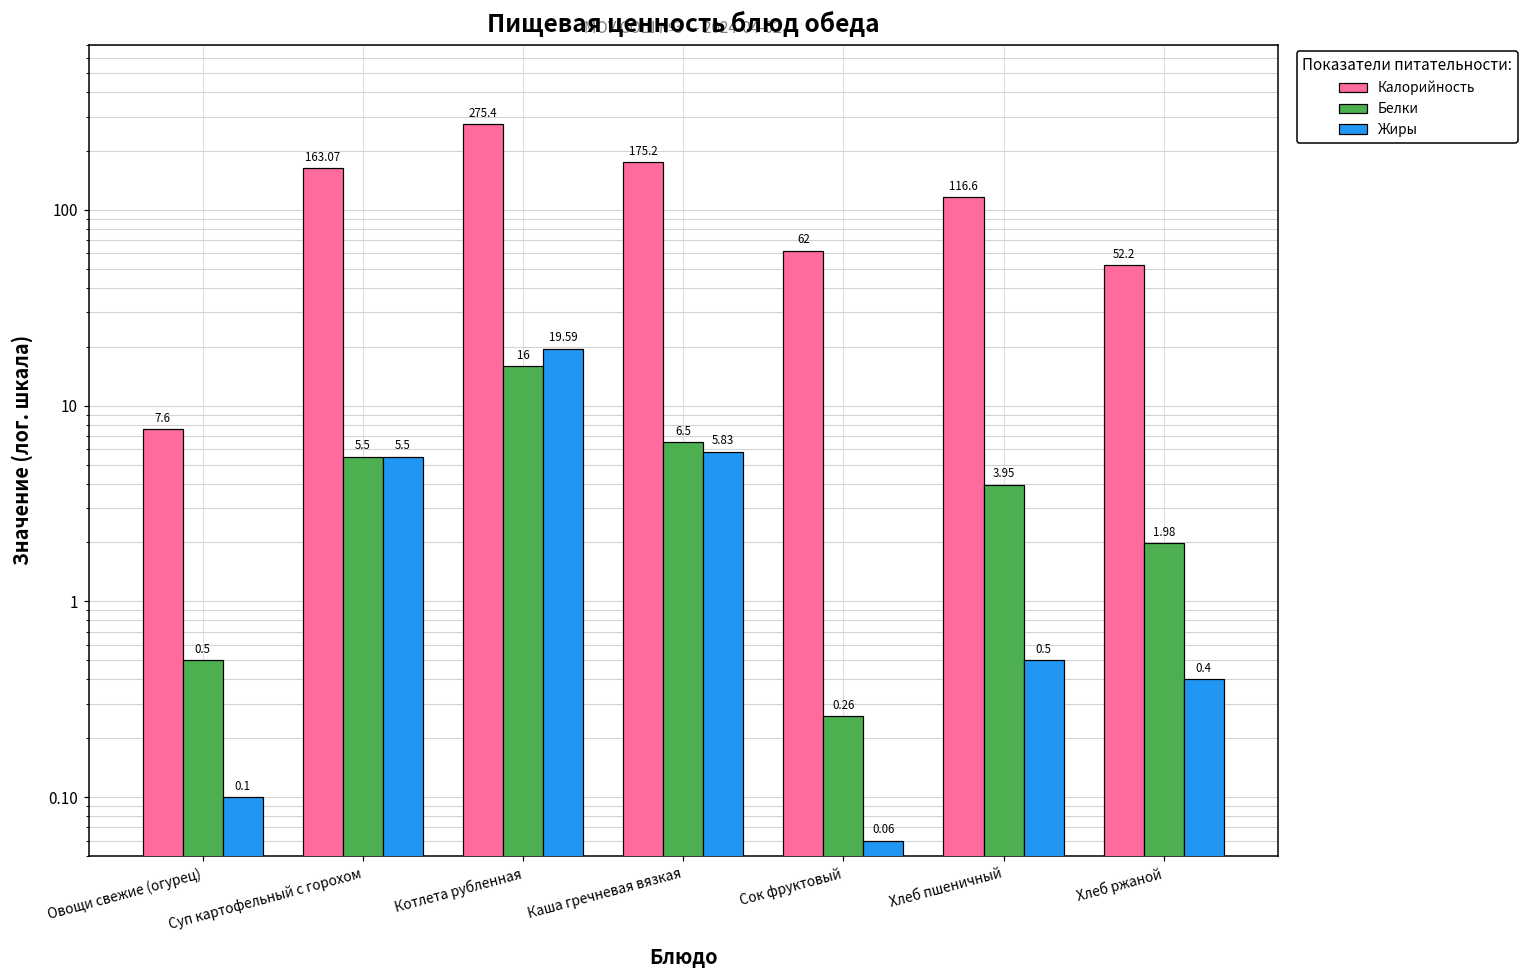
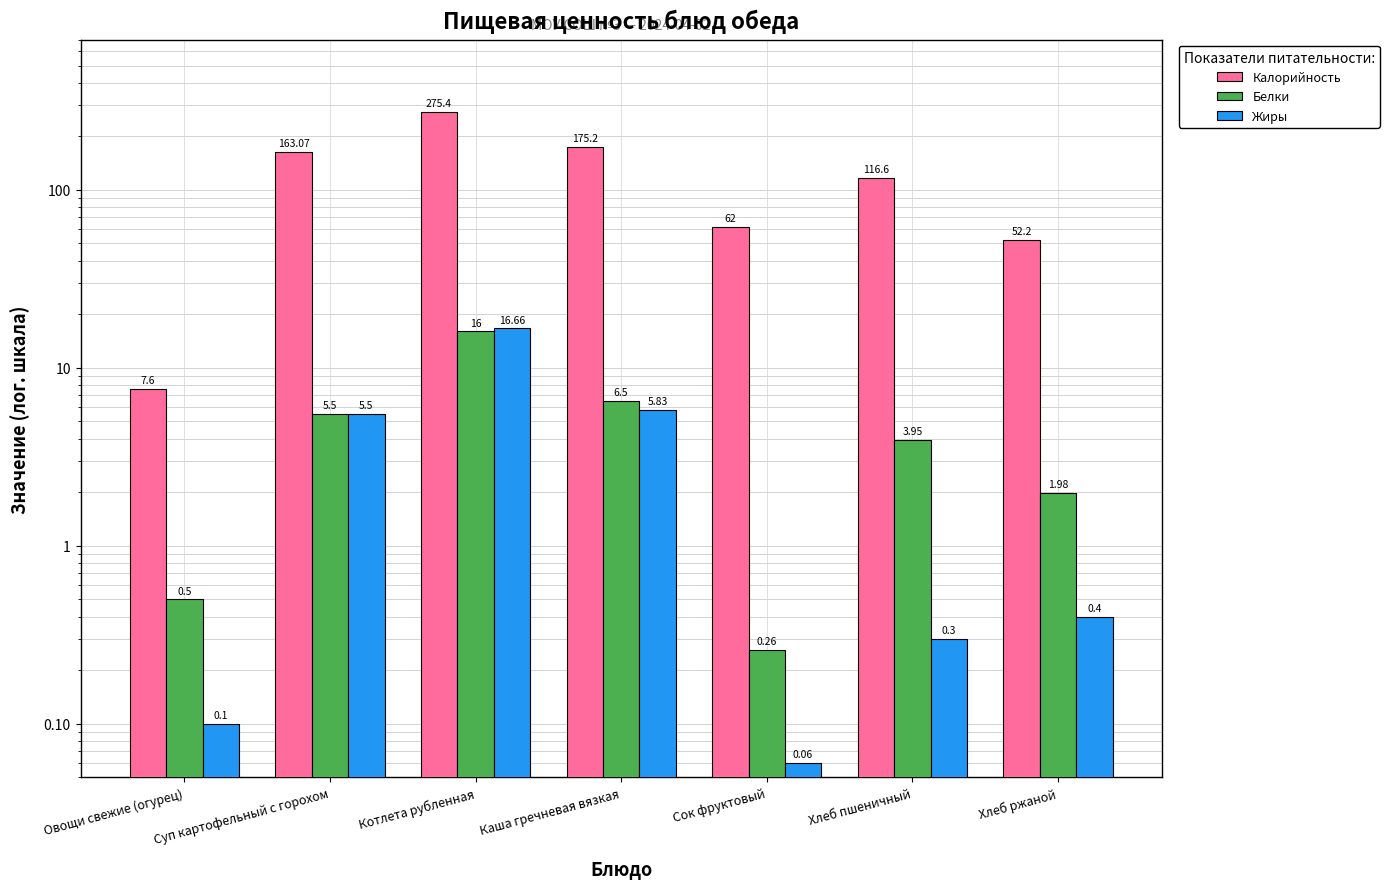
  {
    "Калорийность": {
      "Овощи свежие (огурец)": 7.6,
      "Суп картофельный с горохом": 163.07,
      "Котлета рубленная": 275.4,
      "Каша гречневая вязкая": 175.2,
      "Сок фруктовый": 62,
      "Хлеб пшеничный": 116.6,
      "Хлеб ржаной": 52.2
    },
    "Белки": {
      "Овощи свежие (огурец)": 0.5,
      "Суп картофельный с горохом": 5.5,
      "Котлета рубленная": 16,
      "Каша гречневая вязкая": 6.5,
      "Сок фруктовый": 0.26,
      "Хлеб пшеничный": 3.95,
      "Хлеб ржаной": 1.98
    },
    "Жиры": {
      "Овощи свежие (огурец)": 0.1,
      "Суп картофельный с горохом": 5.5,
-     "Котлета рубленная": 19.59,
+     "Котлета рубленная": 16.66,
      "Каша гречневая вязкая": 5.83,
      "Сок фруктовый": 0.06,
-     "Хлеб пшеничный": 0.5,
+     "Хлеб пшеничный": 0.3,
      "Хлеб ржаной": 0.4
    }
  }
